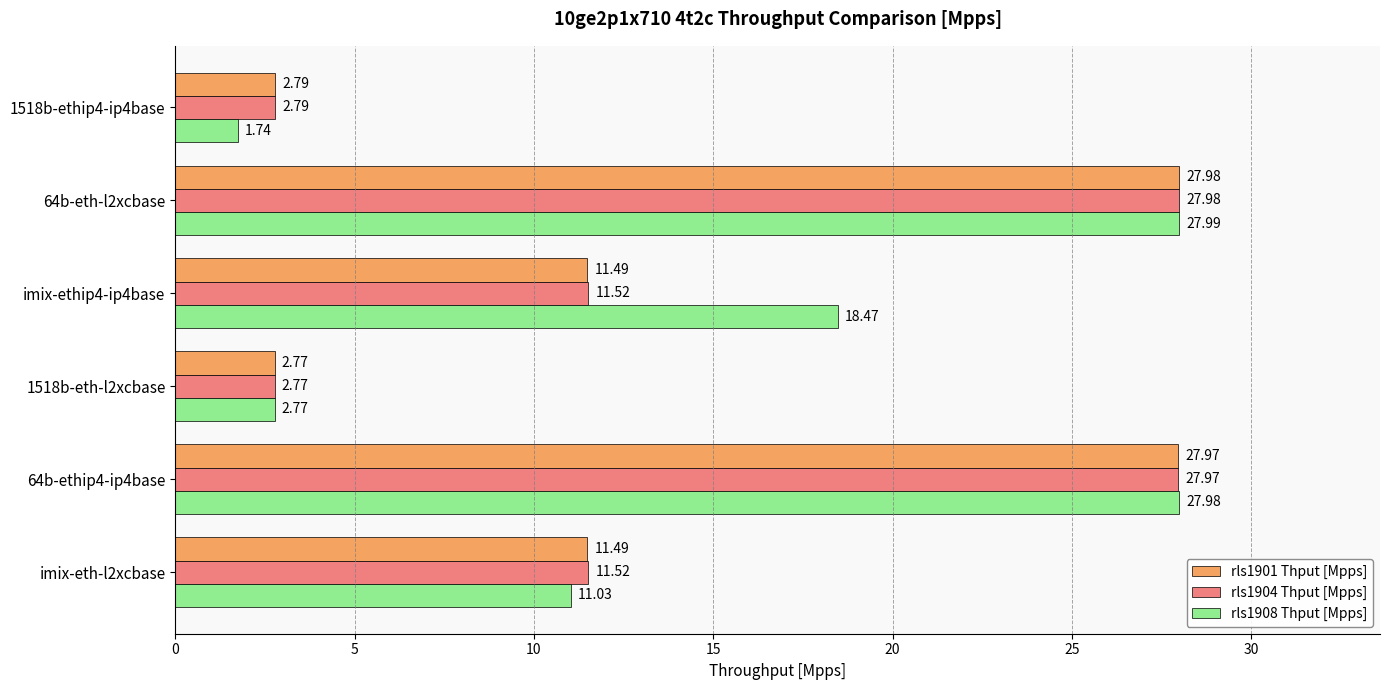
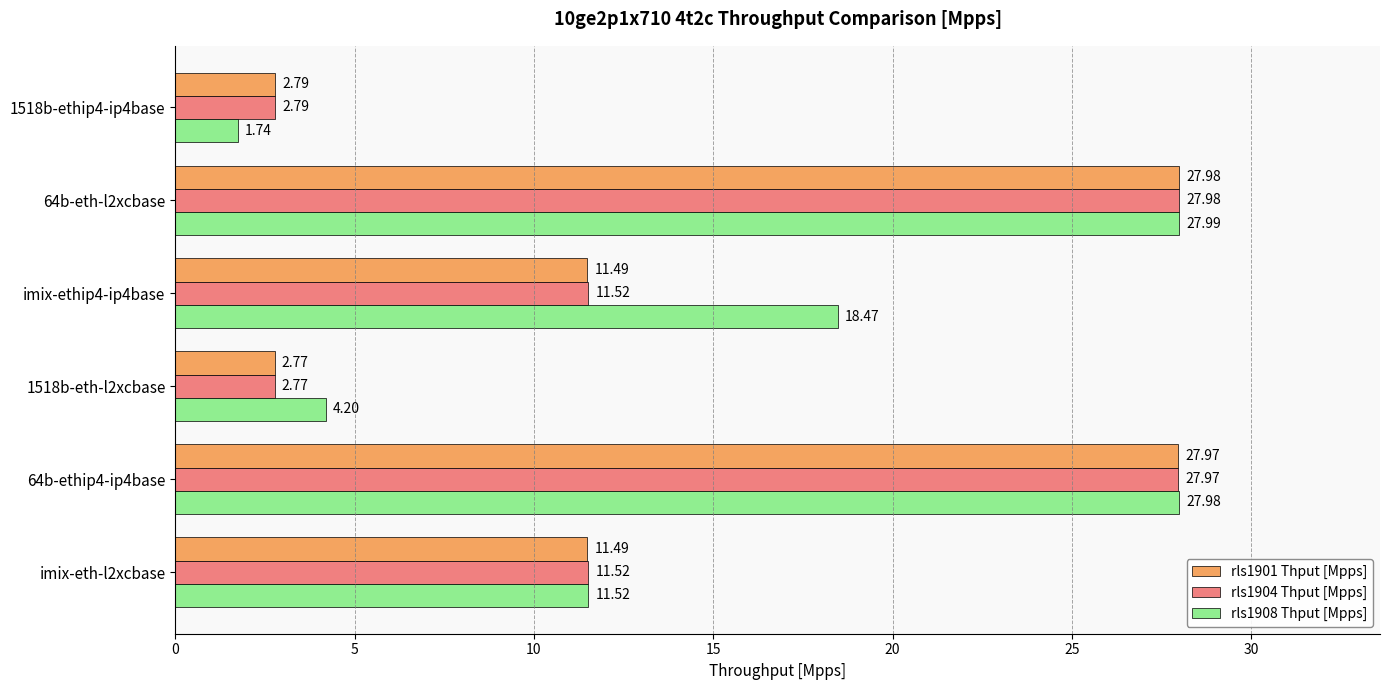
  {
    "rls1908 Thput [Mpps]": {
      "1518b-ethip4-ip4base": 1.74,
      "64b-eth-l2xcbase": 27.99,
      "imix-ethip4-ip4base": 18.47,
-     "1518b-eth-l2xcbase": 2.77,
+     "1518b-eth-l2xcbase": 4.20,
      "64b-ethip4-ip4base": 27.98,
-     "imix-eth-l2xcbase": 11.03
+     "imix-eth-l2xcbase": 11.52
    }
  }
